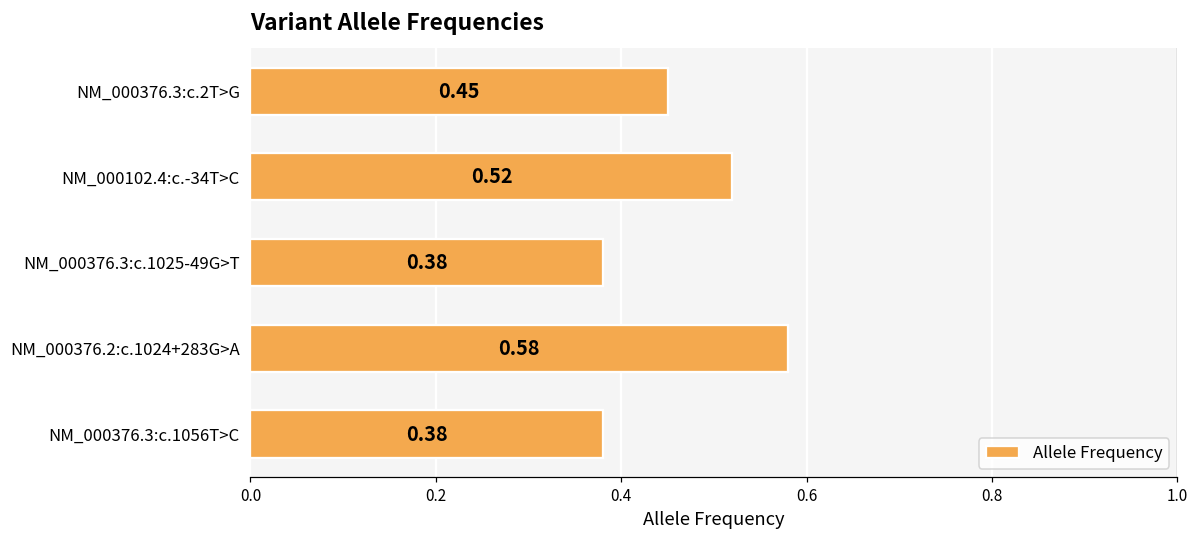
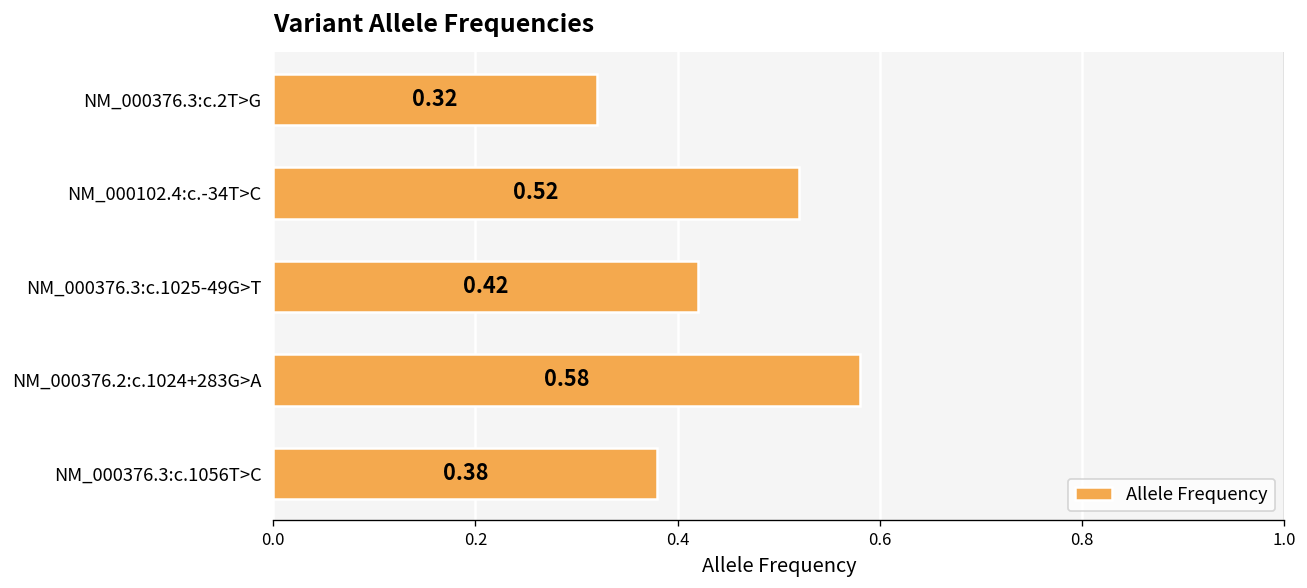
  {
-   "NM_000376.3:c.2T>G": 0.45,
+   "NM_000376.3:c.2T>G": 0.32,
    "NM_000102.4:c.-34T>C": 0.52,
-   "NM_000376.3:c.1025-49G>T": 0.38,
+   "NM_000376.3:c.1025-49G>T": 0.42,
    "NM_000376.2:c.1024+283G>A": 0.58,
    "NM_000376.3:c.1056T>C": 0.38
  }
